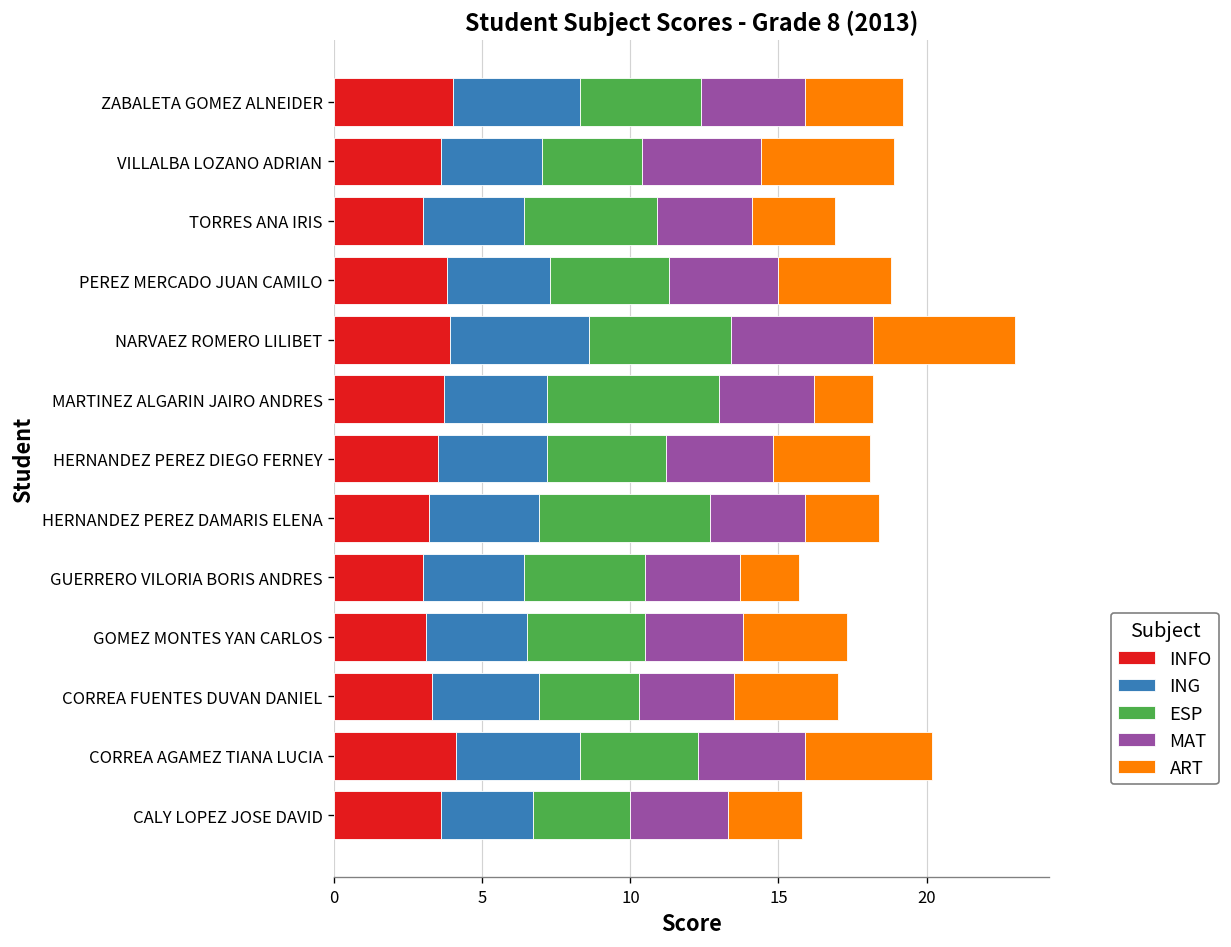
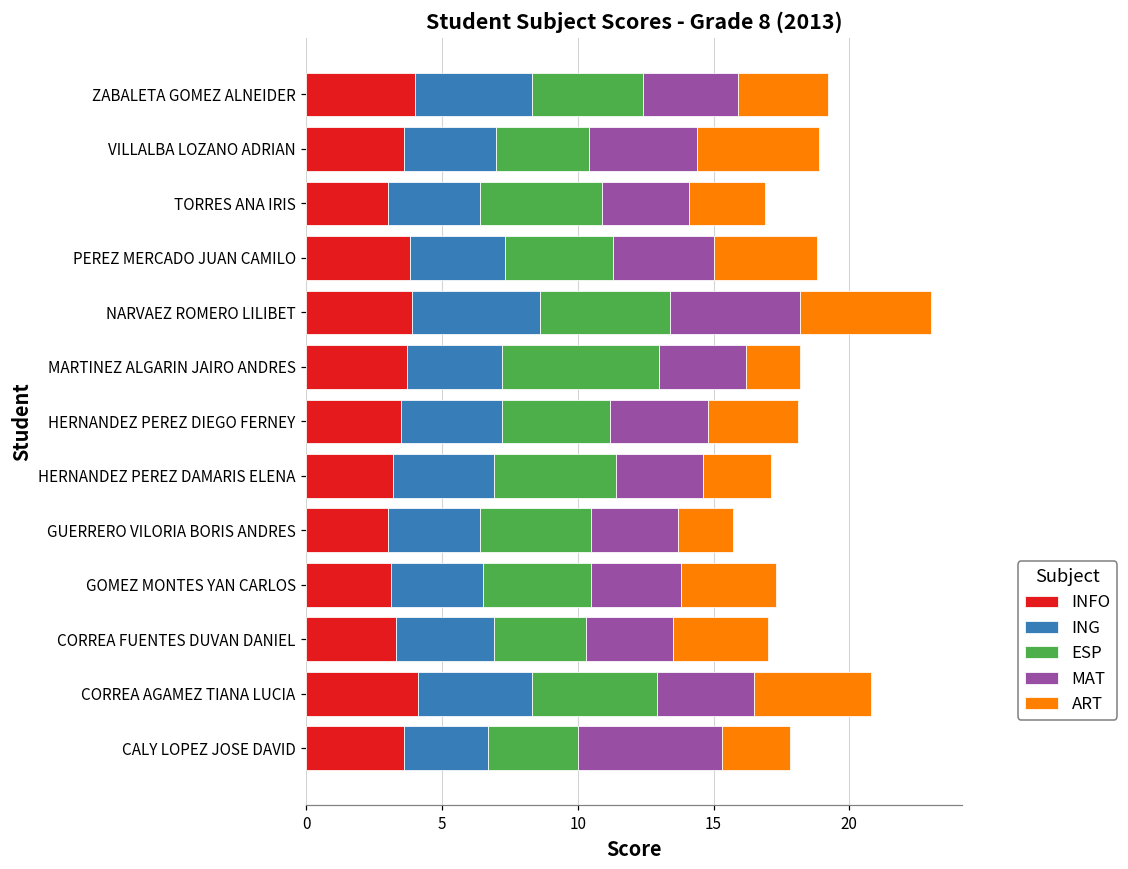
  {
    "INFO": {
      "ZABALETA GOMEZ ALNEIDER": 4.0,
      "VILLALBA LOZANO ADRIAN": 3.6,
      "TORRES ANA IRIS": 3.0,
      "PEREZ MERCADO JUAN CAMILO": 3.8,
      "NARVAEZ ROMERO LILIBET": 3.9,
      "MARTINEZ ALGARIN JAIRO ANDRES": 3.7,
      "HERNANDEZ PEREZ DIEGO FERNEY": 3.5,
      "HERNANDEZ PEREZ DAMARIS ELENA": 3.2,
      "GUERRERO VILORIA BORIS ANDRES": 3.0,
      "GOMEZ MONTES YAN CARLOS": 3.1,
      "CORREA FUENTES DUVAN DANIEL": 3.3,
      "CORREA AGAMEZ TIANA LUCIA": 4.1,
      "CALY LOPEZ JOSE DAVID": 3.6
    },
    "ING": {
      "ZABALETA GOMEZ ALNEIDER": 4.3,
      "VILLALBA LOZANO ADRIAN": 3.4,
      "TORRES ANA IRIS": 3.4,
      "PEREZ MERCADO JUAN CAMILO": 3.5,
      "NARVAEZ ROMERO LILIBET": 4.7,
      "MARTINEZ ALGARIN JAIRO ANDRES": 3.5,
      "HERNANDEZ PEREZ DIEGO FERNEY": 3.7,
      "HERNANDEZ PEREZ DAMARIS ELENA": 3.7,
      "GUERRERO VILORIA BORIS ANDRES": 3.4,
      "GOMEZ MONTES YAN CARLOS": 3.4,
      "CORREA FUENTES DUVAN DANIEL": 3.6,
      "CORREA AGAMEZ TIANA LUCIA": 4.2,
      "CALY LOPEZ JOSE DAVID": 3.1
    },
    "ESP": {
      "ZABALETA GOMEZ ALNEIDER": 4.1,
      "VILLALBA LOZANO ADRIAN": 3.4,
      "TORRES ANA IRIS": 4.5,
      "PEREZ MERCADO JUAN CAMILO": 4.0,
      "NARVAEZ ROMERO LILIBET": 4.8,
      "MARTINEZ ALGARIN JAIRO ANDRES": 5.8,
      "HERNANDEZ PEREZ DIEGO FERNEY": 4.0,
-     "HERNANDEZ PEREZ DAMARIS ELENA": 5.8,
+     "HERNANDEZ PEREZ DAMARIS ELENA": 4.5,
      "GUERRERO VILORIA BORIS ANDRES": 4.1,
      "GOMEZ MONTES YAN CARLOS": 4.0,
      "CORREA FUENTES DUVAN DANIEL": 3.4,
-     "CORREA AGAMEZ TIANA LUCIA": 4.0,
+     "CORREA AGAMEZ TIANA LUCIA": 4.6,
      "CALY LOPEZ JOSE DAVID": 3.3
    },
    "MAT": {
      "ZABALETA GOMEZ ALNEIDER": 3.5,
      "VILLALBA LOZANO ADRIAN": 4.0,
      "TORRES ANA IRIS": 3.2,
      "PEREZ MERCADO JUAN CAMILO": 3.7,
      "NARVAEZ ROMERO LILIBET": 4.8,
      "MARTINEZ ALGARIN JAIRO ANDRES": 3.2,
      "HERNANDEZ PEREZ DIEGO FERNEY": 3.6,
      "HERNANDEZ PEREZ DAMARIS ELENA": 3.2,
      "GUERRERO VILORIA BORIS ANDRES": 3.2,
      "GOMEZ MONTES YAN CARLOS": 3.3,
      "CORREA FUENTES DUVAN DANIEL": 3.2,
      "CORREA AGAMEZ TIANA LUCIA": 3.6,
-     "CALY LOPEZ JOSE DAVID": 3.3
+     "CALY LOPEZ JOSE DAVID": 5.3
    },
    "ART": {
      "ZABALETA GOMEZ ALNEIDER": 3.3,
      "VILLALBA LOZANO ADRIAN": 4.5,
      "TORRES ANA IRIS": 2.8,
      "PEREZ MERCADO JUAN CAMILO": 3.8,
      "NARVAEZ ROMERO LILIBET": 4.8,
      "MARTINEZ ALGARIN JAIRO ANDRES": 2.0,
      "HERNANDEZ PEREZ DIEGO FERNEY": 3.3,
      "HERNANDEZ PEREZ DAMARIS ELENA": 2.5,
      "GUERRERO VILORIA BORIS ANDRES": 2.0,
      "GOMEZ MONTES YAN CARLOS": 3.5,
      "CORREA FUENTES DUVAN DANIEL": 3.5,
      "CORREA AGAMEZ TIANA LUCIA": 4.3,
      "CALY LOPEZ JOSE DAVID": 2.5
    }
  }
